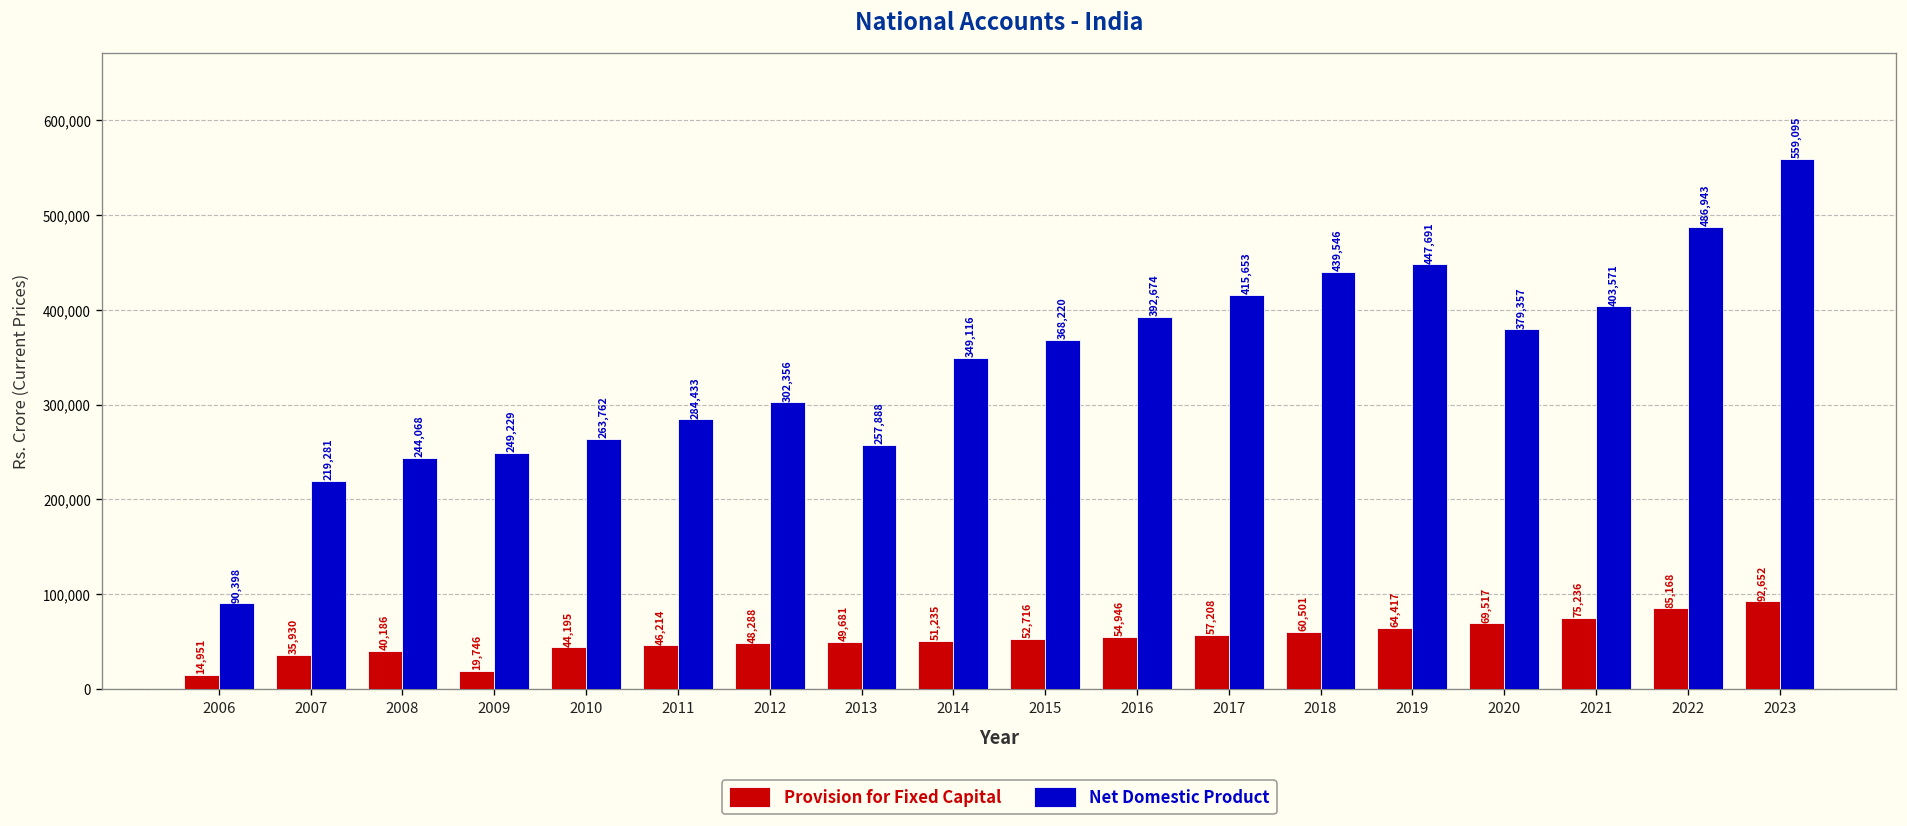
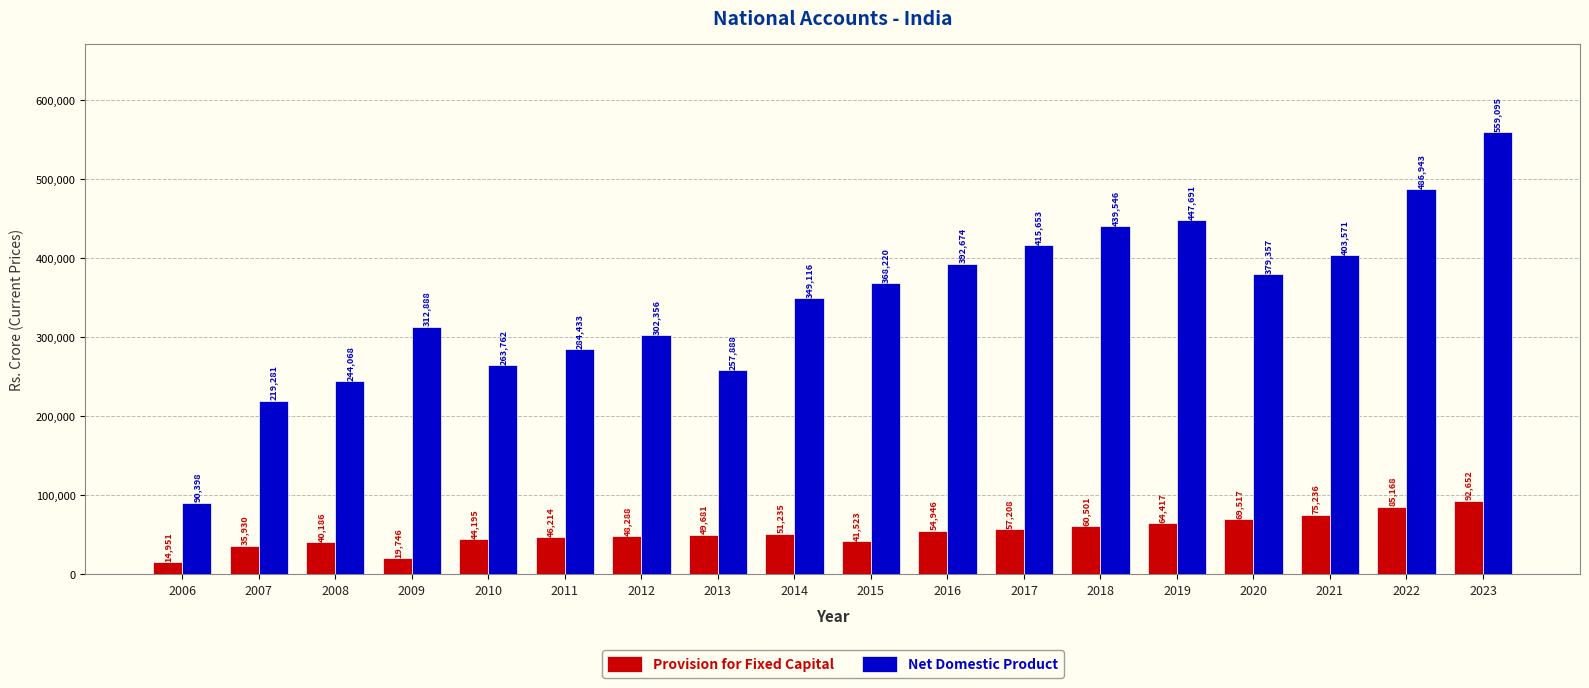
  {
    "Provision for Fixed Capital": {
      "2006": "14,951",
      "2007": "35,930",
      "2008": "40,186",
      "2009": "19,746",
      "2010": "44,195",
      "2011": "46,214",
      "2012": "48,288",
      "2013": "49,681",
      "2014": "51,235",
-     "2015": "52,716",
+     "2015": "41,523",
      "2016": "54,946",
      "2017": "57,208",
      "2018": "60,501",
      "2019": "64,417",
      "2020": "69,517",
      "2021": "75,236",
      "2022": "85,168",
      "2023": "92,652"
    },
    "Net Domestic Product": {
      "2006": "90,398",
      "2007": "219,281",
      "2008": "244,068",
-     "2009": "249,229",
+     "2009": "312,888",
      "2010": "263,762",
      "2011": "284,433",
      "2012": "302,356",
      "2013": "257,888",
      "2014": "349,116",
      "2015": "368,220",
      "2016": "392,674",
      "2017": "415,653",
      "2018": "439,546",
      "2019": "447,691",
      "2020": "379,357",
      "2021": "403,571",
      "2022": "486,943",
      "2023": "559,095"
    }
  }
